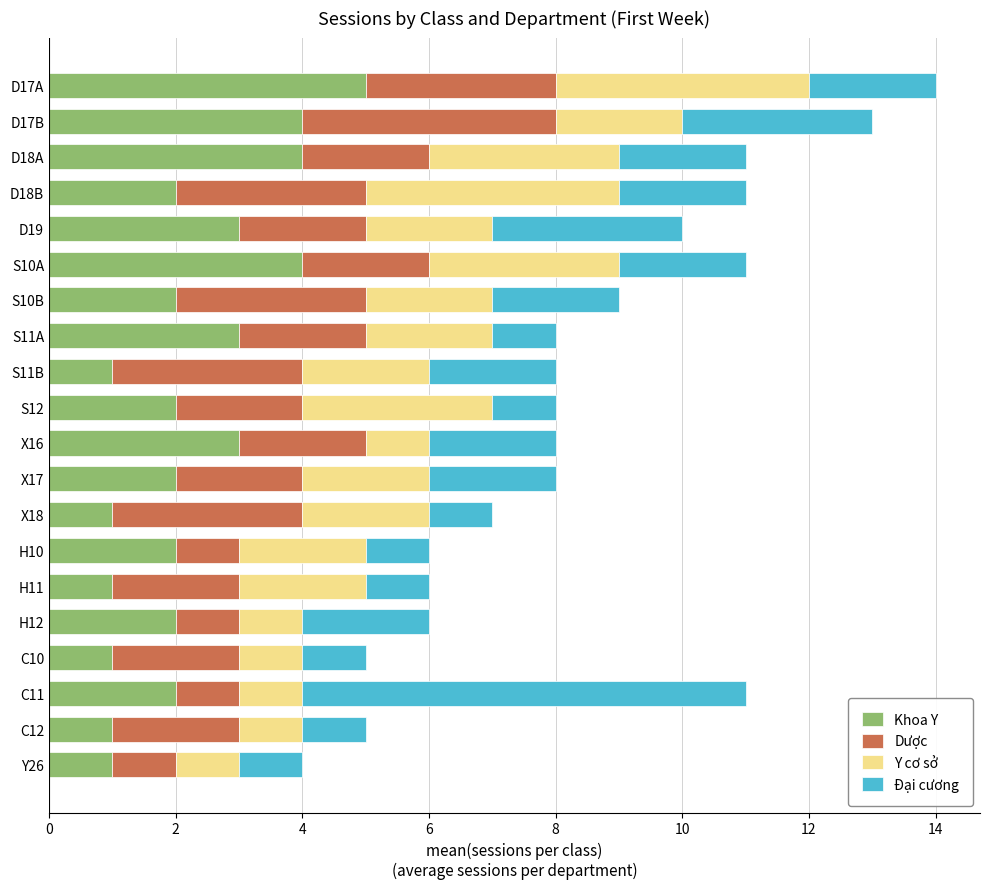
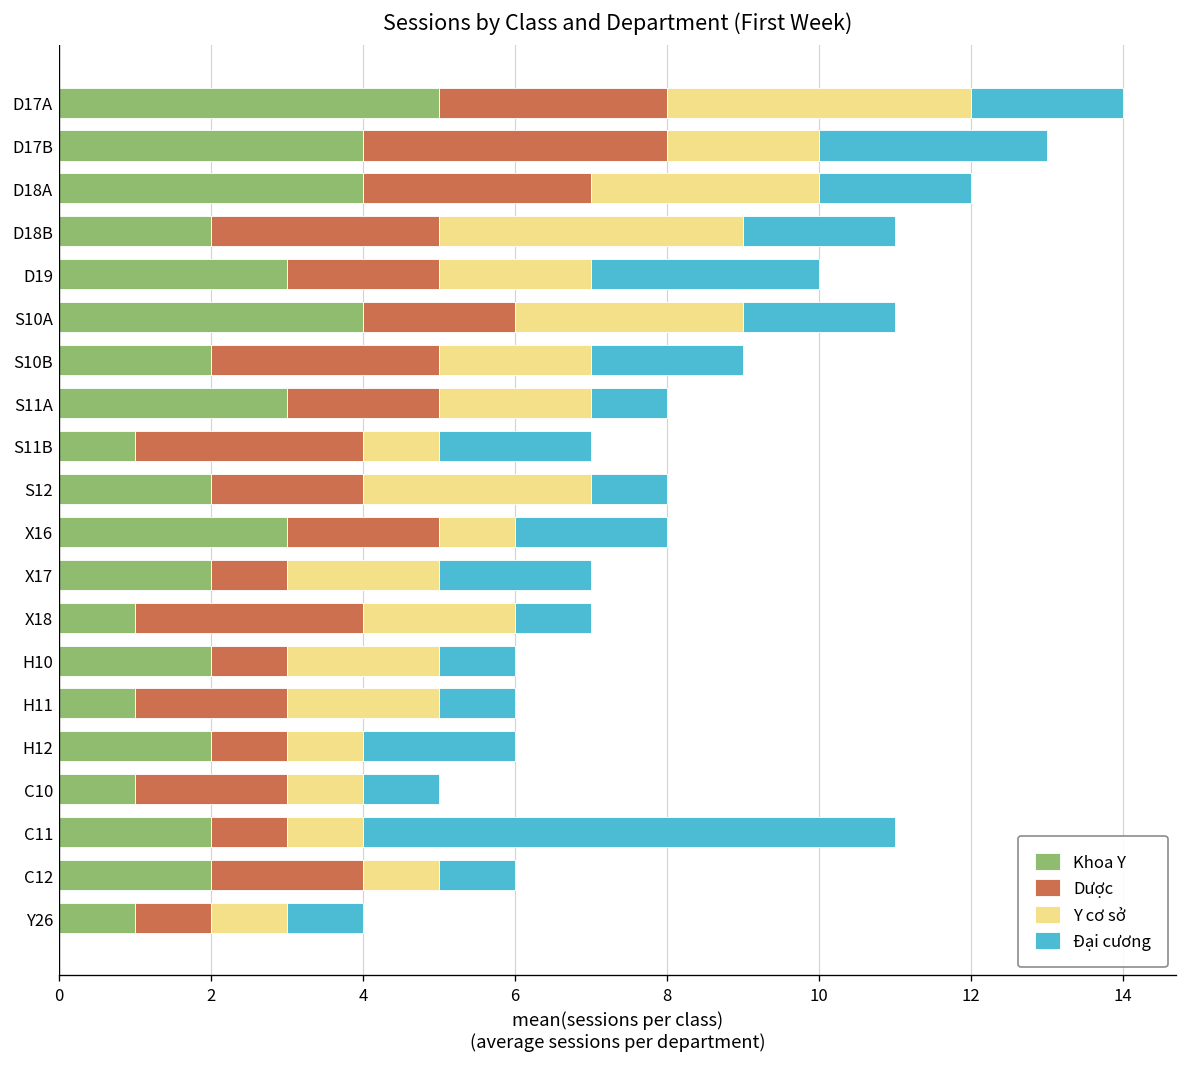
  {
    "Khoa Y": {
      "D17A": 5,
      "D17B": 4,
      "D18A": 4,
      "D18B": 2,
      "D19": 3,
      "S10A": 4,
      "S10B": 2,
      "S11A": 3,
      "S11B": 1,
      "S12": 2,
      "X16": 3,
      "X17": 2,
      "X18": 1,
      "H10": 2,
      "H11": 1,
      "H12": 2,
      "C10": 1,
      "C11": 2,
-     "C12": 1,
+     "C12": 2,
      "Y26": 1
    },
    "Dược": {
      "D17A": 3,
      "D17B": 4,
-     "D18A": 2,
+     "D18A": 3,
      "D18B": 3,
      "D19": 2,
      "S10A": 2,
      "S10B": 3,
      "S11A": 2,
      "S11B": 3,
      "S12": 2,
      "X16": 2,
-     "X17": 2,
+     "X17": 1,
      "X18": 3,
      "H10": 1,
      "H11": 2,
      "H12": 1,
      "C10": 2,
      "C11": 1,
      "C12": 2,
      "Y26": 1
    },
    "Y cơ sở": {
      "D17A": 4,
      "D17B": 2,
      "D18A": 3,
      "D18B": 4,
      "D19": 2,
      "S10A": 3,
      "S10B": 2,
      "S11A": 2,
-     "S11B": 2,
+     "S11B": 1,
      "S12": 3,
      "X16": 1,
      "X17": 2,
      "X18": 2,
      "H10": 2,
      "H11": 2,
      "H12": 1,
      "C10": 1,
      "C11": 1,
      "C12": 1,
      "Y26": 1
    },
    "Đại cương": {
      "D17A": 2,
      "D17B": 3,
      "D18A": 2,
      "D18B": 2,
      "D19": 3,
      "S10A": 2,
      "S10B": 2,
      "S11A": 1,
      "S11B": 2,
      "S12": 1,
      "X16": 2,
      "X17": 2,
      "X18": 1,
      "H10": 1,
      "H11": 1,
      "H12": 2,
      "C10": 1,
      "C11": 7,
      "C12": 1,
      "Y26": 1
    }
  }
